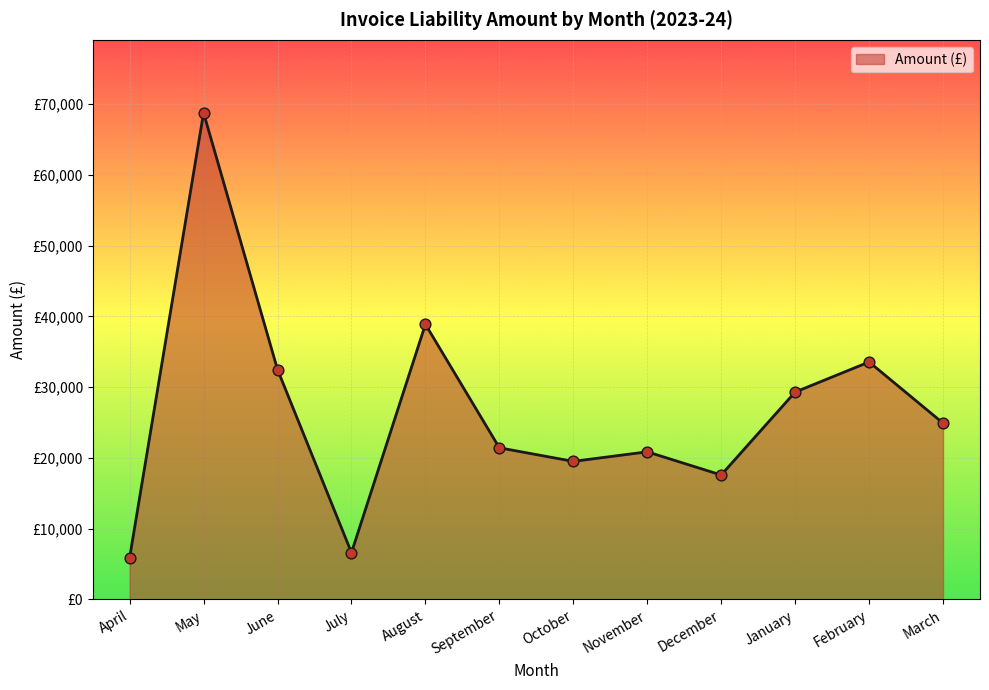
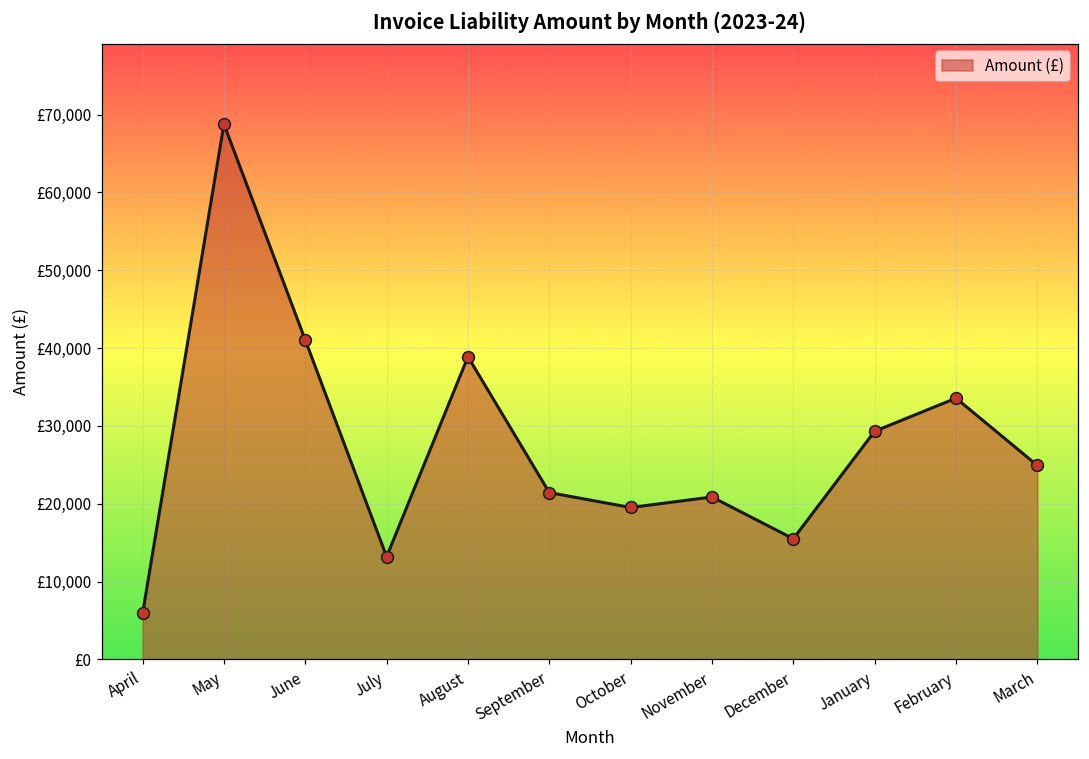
  {
    "April": "£6,000",
    "May": "£69,000",
-   "June": "£32,000",
-   "July": "£7,000",
+   "June": "£41,000",
+   "July": "£13,000",
    "August": "£39,000",
    "September": "£21,000",
    "October": "£20,000",
    "November": "£21,000",
-   "December": "£18,000",
+   "December": "£16,000",
    "January": "£29,000",
    "February": "£34,000",
    "March": "£25,000"
  }
